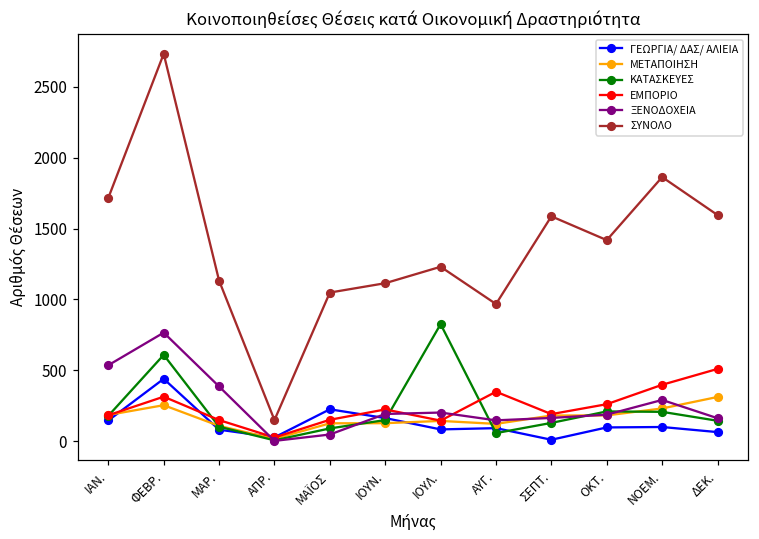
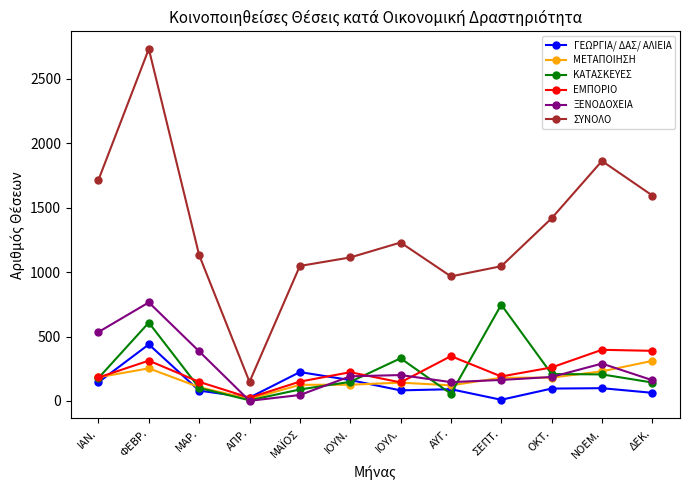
  {
    "ΓΕΩΡΓΙΑ/ ΔΑΣ/ ΑΛΙΕΙΑ": {
      "ΙΑΝ.": 150,
      "ΦΕΒΡ.": 440,
      "ΜΑΡ.": 80,
      "ΜΑΪΟΣ": 220,
      "ΙΟΥΛ.": 80,
      "ΑΥΓ.": 90,
      "ΣΕΠΤ.": 10,
      "ΟΚΤ.": 100,
      "ΝΟΕΜ.": 100,
      "ΔΕΚ.": 60
    },
    "ΜΕΤΑΠΟΙΗΣΗ": {
      "ΦΕΒΡ.": 250,
      "ΜΑΪΟΣ": 130,
      "ΙΟΥΝ.": 130,
      "ΑΥΓ.": 120,
      "ΝΟΕΜ.": 230,
      "ΔΕΚ.": 310
    },
    "ΚΑΤΑΣΚΕΥΕΣ": {
      "ΦΕΒΡ.": 610,
      "ΜΑΪΟΣ": 90,
-     "ΙΟΥΛ.": 830,
+     "ΙΟΥΛ.": 330,
      "ΑΥΓ.": 60,
-     "ΣΕΠΤ.": 130,
+     "ΣΕΠΤ.": 750,
      "ΟΚΤ.": 210,
      "ΝΟΕΜ.": 210
    },
    "ΕΜΠΟΡΙΟ": {
      "ΦΕΒΡ.": 310,
      "ΜΑΡ.": 150,
      "ΜΑΪΟΣ": 150,
      "ΙΟΥΝ.": 220,
      "ΑΥΓ.": 350,
      "ΟΚΤ.": 260,
      "ΝΟΕΜ.": 400,
-     "ΔΕΚ.": 510
+     "ΔΕΚ.": 390
    },
    "ΞΕΝΟΔΟΧΕΙΑ": {
      "ΙΑΝ.": 540,
      "ΦΕΒΡ.": 770,
      "ΜΑΡ.": 390,
      "ΜΑΪΟΣ": 50,
      "ΙΟΥΝ.": 190,
      "ΙΟΥΛ.": 200,
      "ΑΥΓ.": 150,
      "ΝΟΕΜ.": 290
    },
    "ΣΥΝΟΛΟ": {
      "ΙΑΝ.": 1720,
      "ΦΕΒΡ.": 2730,
      "ΜΑΡ.": 1130,
      "ΑΠΡ.": 150,
      "ΜΑΪΟΣ": 1050,
      "ΙΟΥΝ.": 1110,
      "ΙΟΥΛ.": 1230,
      "ΑΥΓ.": 970,
-     "ΣΕΠΤ.": 1590,
+     "ΣΕΠΤ.": 1050,
      "ΟΚΤ.": 1420,
      "ΝΟΕΜ.": 1860,
      "ΔΕΚ.": 1600
    }
  }
